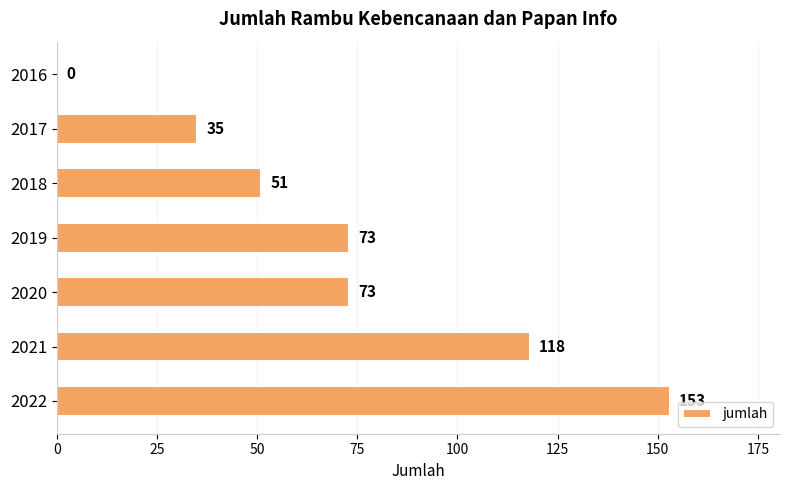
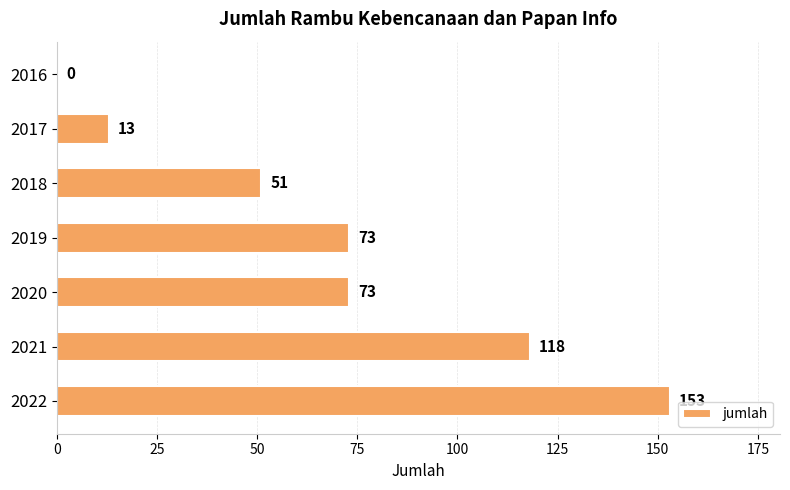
  {
    "2016": 0,
-   "2017": 35,
+   "2017": 13,
    "2018": 51,
    "2019": 73,
    "2020": 73,
    "2021": 118
  }
